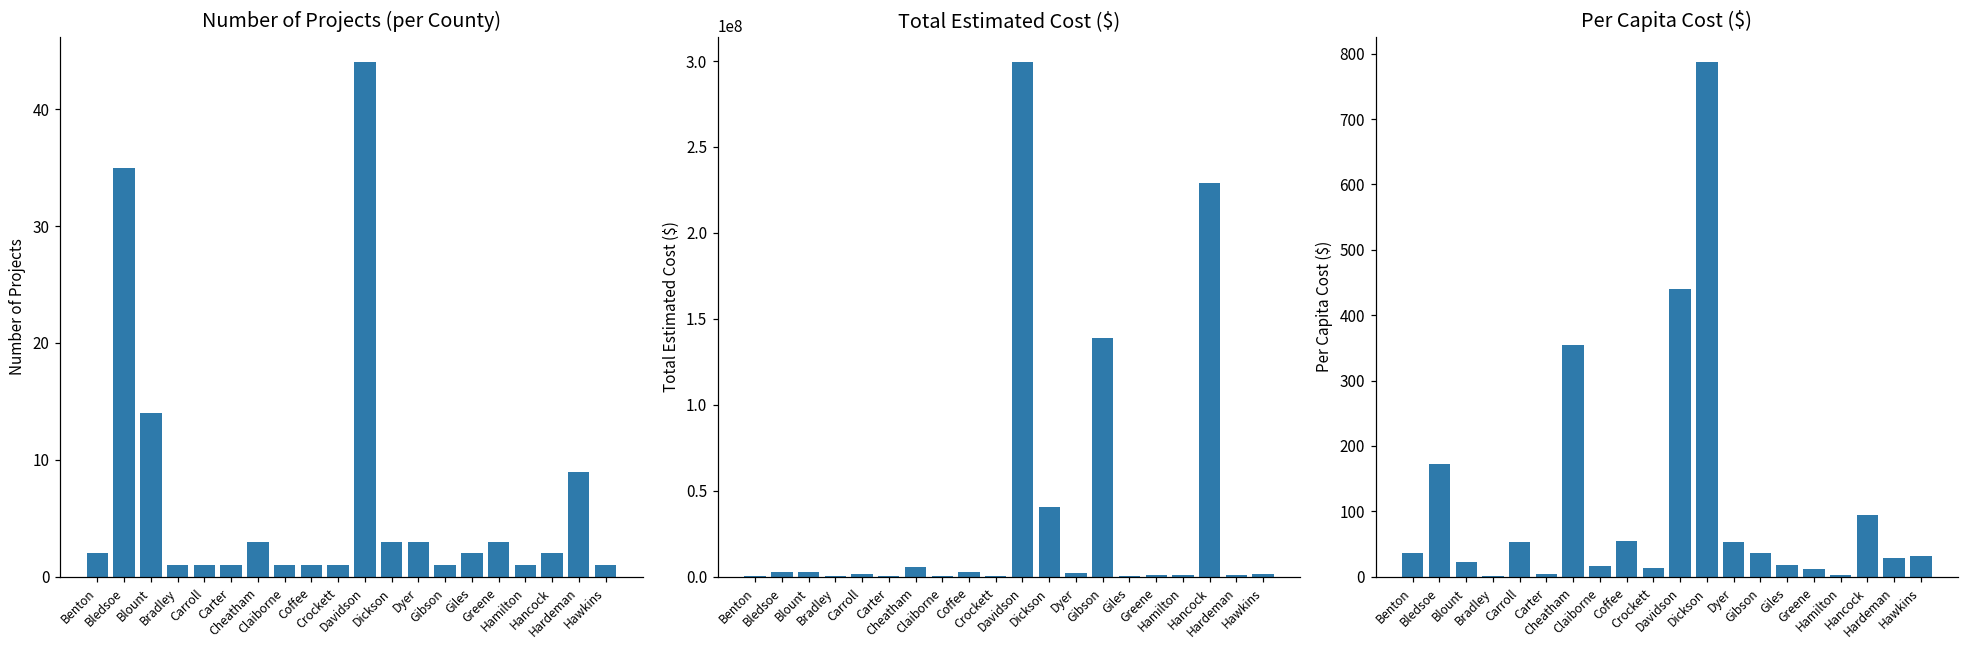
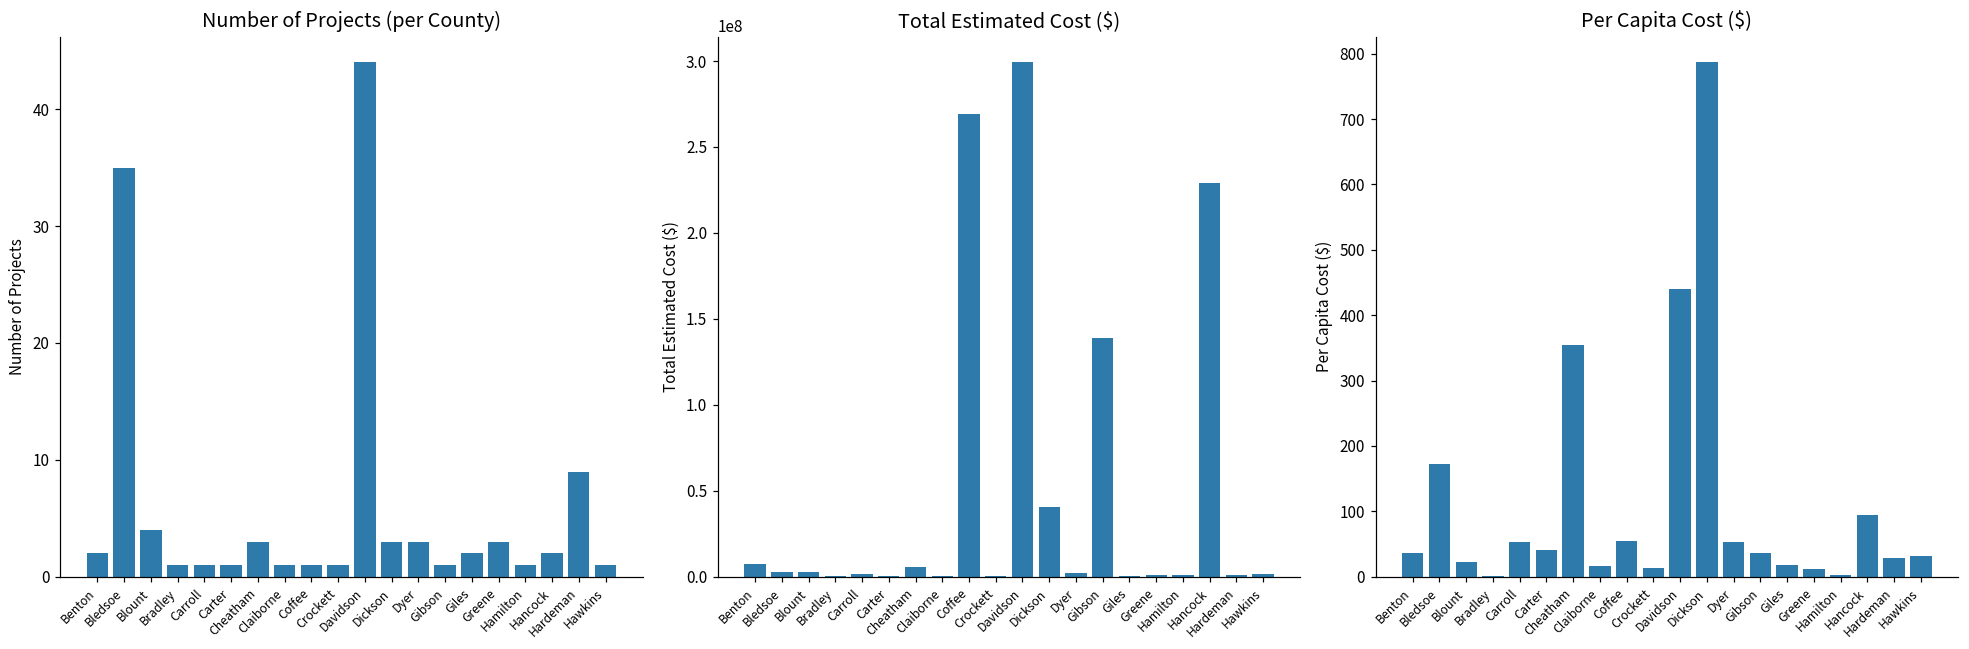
  {
    "Number of Projects (per County)": {
      "Benton": 2,
      "Bledsoe": 35,
-     "Blount": 14,
+     "Blount": 4,
      "Bradley": 1,
      "Carroll": 1,
      "Carter": 1,
      "Cheatham": 3,
      "Claiborne": 1,
      "Coffee": 1,
      "Crockett": 1,
      "Davidson": 44,
      "Dickson": 3,
      "Dyer": 3,
      "Gibson": 1,
      "Giles": 2,
      "Greene": 3,
      "Hamilton": 1,
      "Hancock": 2,
      "Hardeman": 9,
      "Hawkins": 1
    },
    "Total Estimated Cost ($)": {
-     "Benton": 1000000,
+     "Benton": 7000000,
      "Bledsoe": 3000000,
      "Blount": 3000000,
      "Cheatham": 6000000,
-     "Coffee": 3000000,
+     "Coffee": 269000000,
      "Davidson": 299000000,
      "Dickson": 41000000,
      "Dyer": 2000000,
      "Gibson": 139000000,
      "Hancock": 229000000,
      "Hawkins": 2000000
    },
    "Per Capita Cost ($)": {
      "Benton": 40,
      "Bledsoe": 170,
      "Blount": 20,
      "Carroll": 50,
-     "Carter": 0,
+     "Carter": 40,
      "Cheatham": 350,
      "Claiborne": 20,
      "Coffee": 60,
      "Crockett": 10,
      "Davidson": 440,
      "Dickson": 790,
      "Dyer": 50,
      "Gibson": 40,
      "Giles": 20,
      "Greene": 10,
      "Hancock": 90,
      "Hardeman": 30,
      "Hawkins": 30
    }
  }
